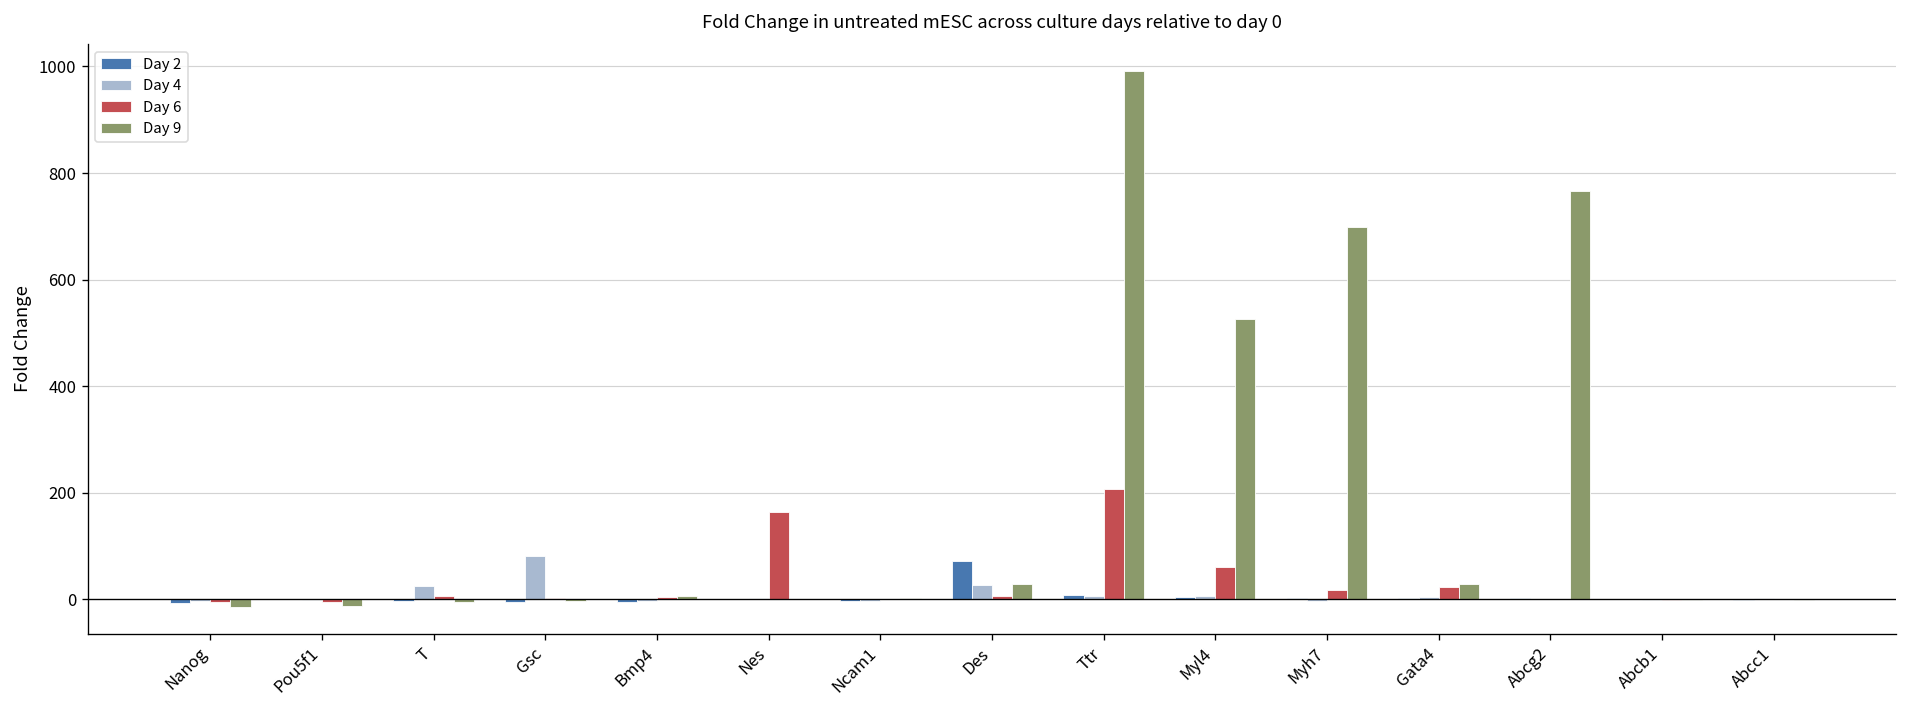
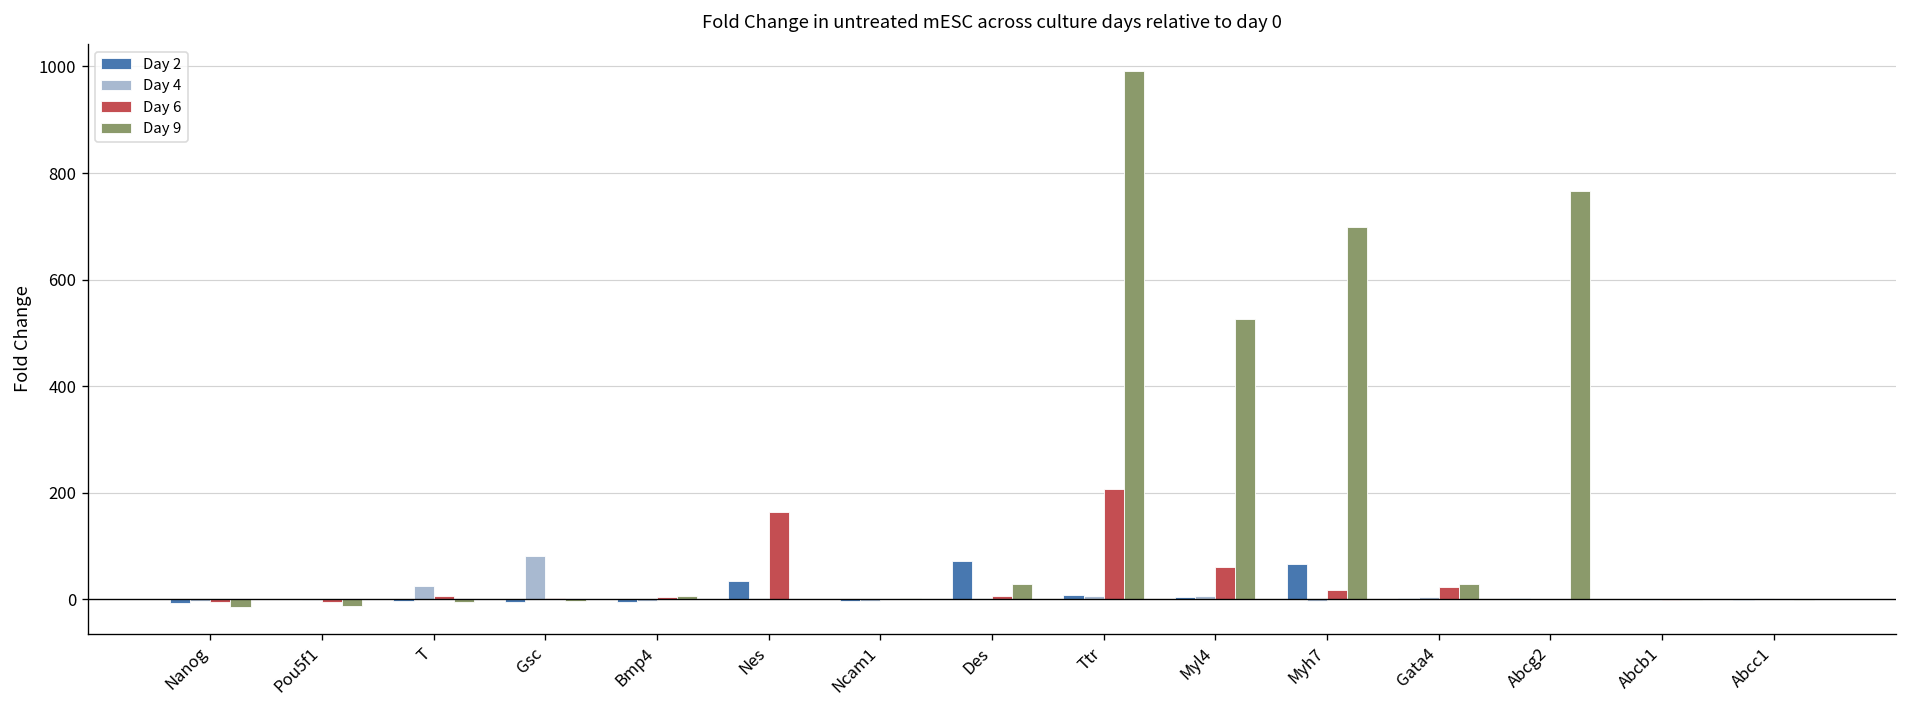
  {
    "Day 2": {
      "Nanog": -10,
-     "Nes": 0,
+     "Nes": 30,
      "Des": 70,
      "Ttr": 10,
-     "Myh7": 0
+     "Myh7": 70
    },
    "Day 4": {
      "T": 30,
      "Gsc": 80,
-     "Des": 30,
+     "Des": 0,
      "Ttr": 10,
      "Myl4": 10
    },
    "Day 6": {
      "T": 10,
      "Nes": 160,
      "Des": 10,
      "Ttr": 210,
      "Myl4": 60,
      "Myh7": 20,
      "Gata4": 20
    },
    "Day 9": {
      "Nanog": -10,
      "Pou5f1": -10,
      "Bmp4": 10,
      "Des": 30,
      "Ttr": 990,
      "Myl4": 530,
      "Myh7": 700,
      "Gata4": 30,
      "Abcg2": 770
    }
  }
